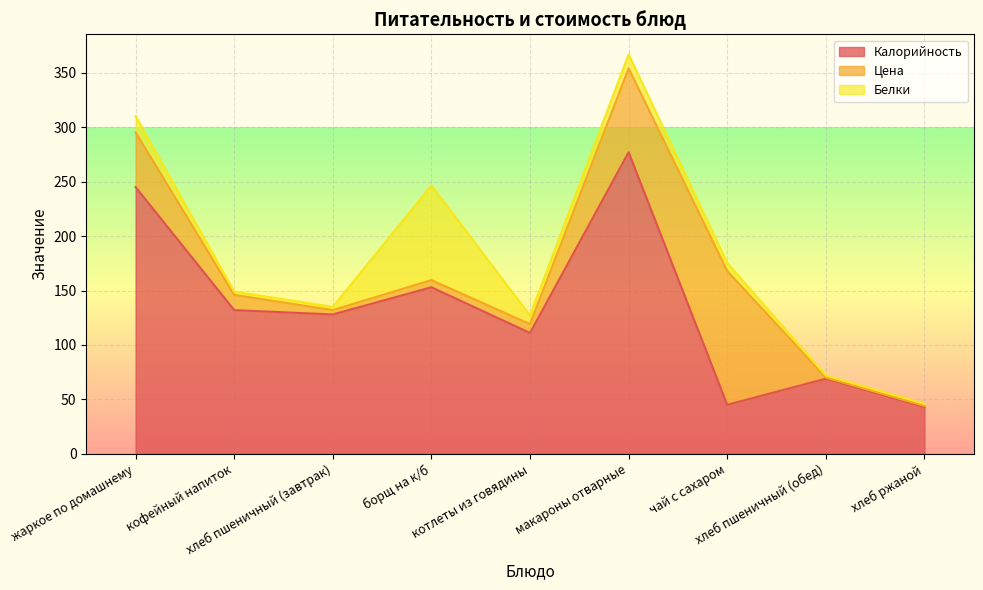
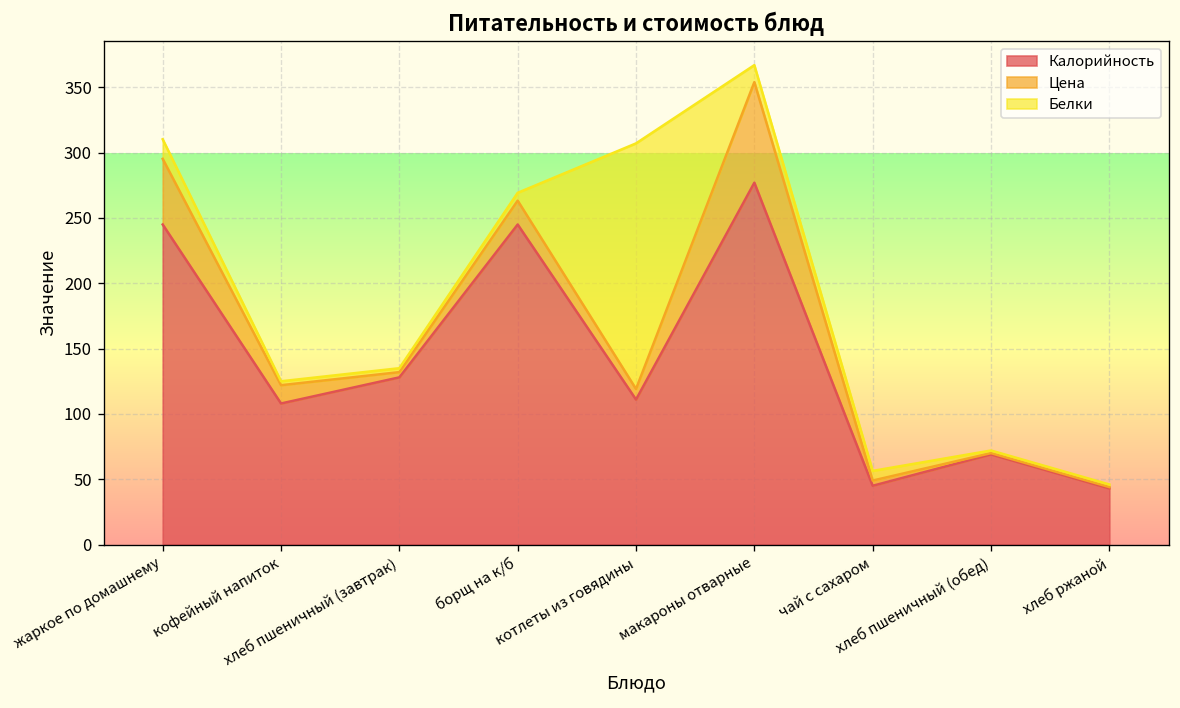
  {
    "Калорийность": {
      "жаркое по домашнему": 245,
-     "кофейный напиток": 132,
+     "кофейный напиток": 108,
      "хлеб пшеничный (завтрак)": 128,
-     "борщ на к/б": 153,
+     "борщ на к/б": 245,
      "котлеты из говядины": 111,
      "макароны отварные": 277,
      "чай с сахаром": 45
    },
    "Цена": {
      "жаркое по домашнему": 50,
      "кофейный напиток": 14,
      "хлеб пшеничный (завтрак)": 4,
-     "борщ на к/б": 7,
+     "борщ на к/б": 18,
      "котлеты из говядины": 8,
      "макароны отварные": 77,
-     "чай с сахаром": 123
+     "чай с сахаром": 4
    },
    "Белки": {
      "жаркое по домашнему": 15,
      "кофейный напиток": 3,
      "хлеб пшеничный (завтрак)": 3,
-     "борщ на к/б": 87,
-     "котлеты из говядины": 8,
+     "борщ на к/б": 6,
+     "котлеты из говядины": 188,
      "макароны отварные": 13,
      "чай с сахаром": 7
    }
  }
